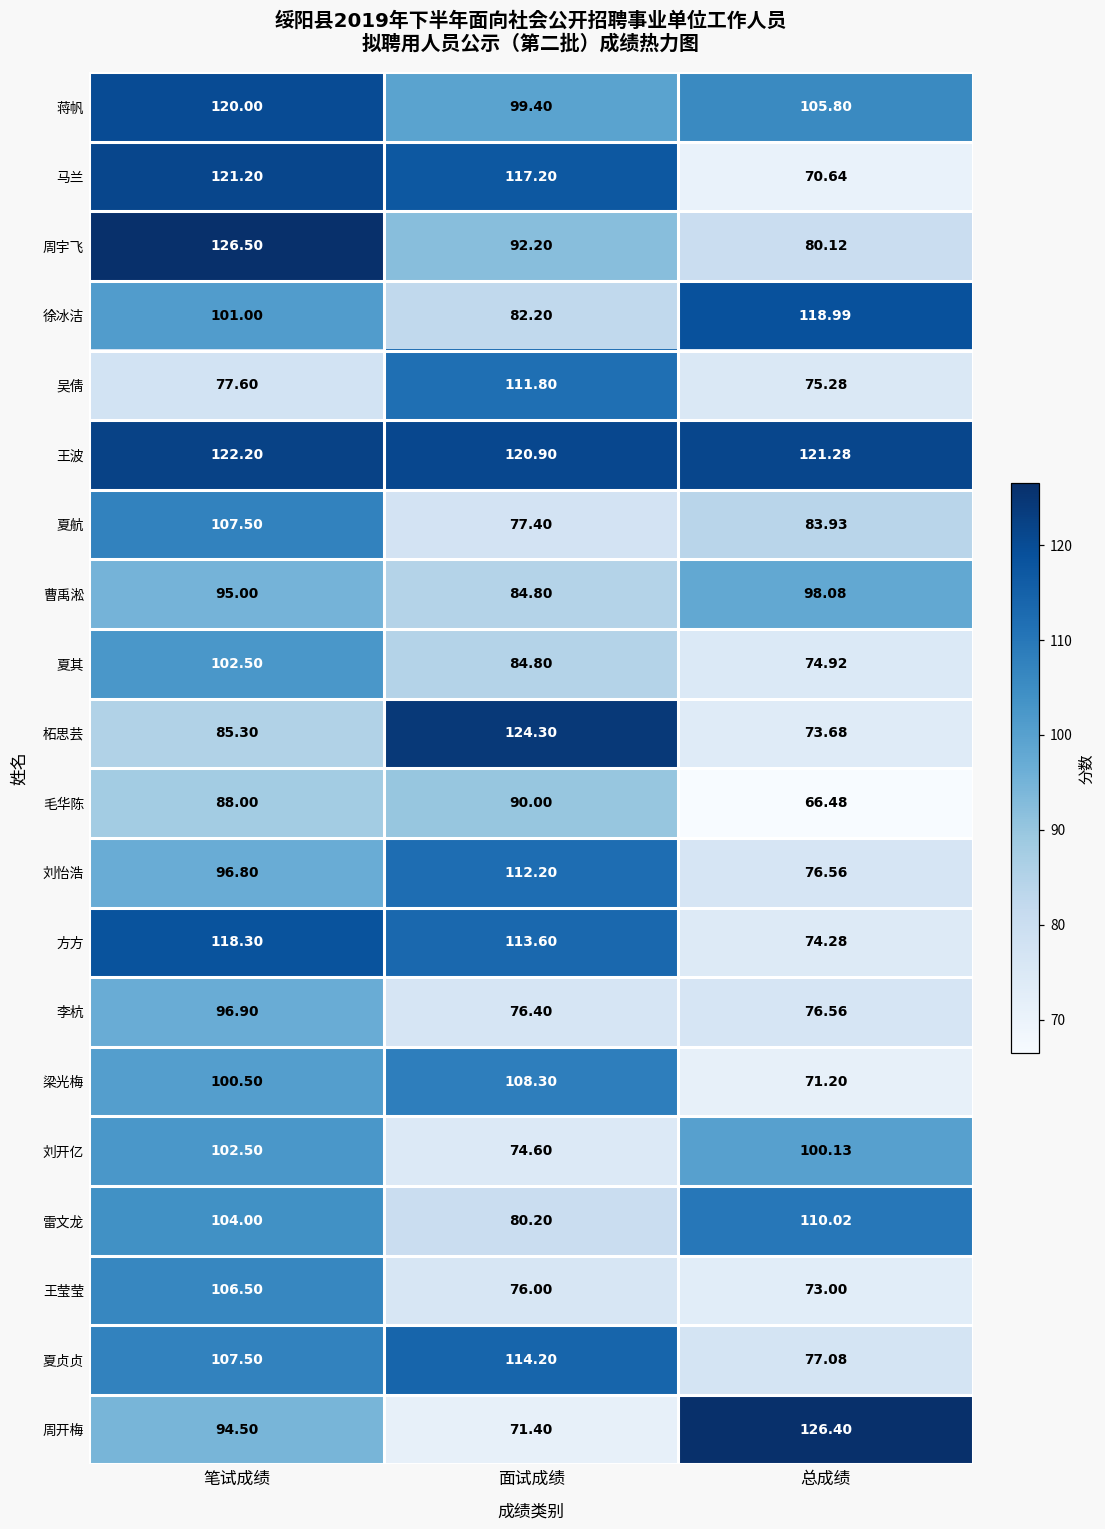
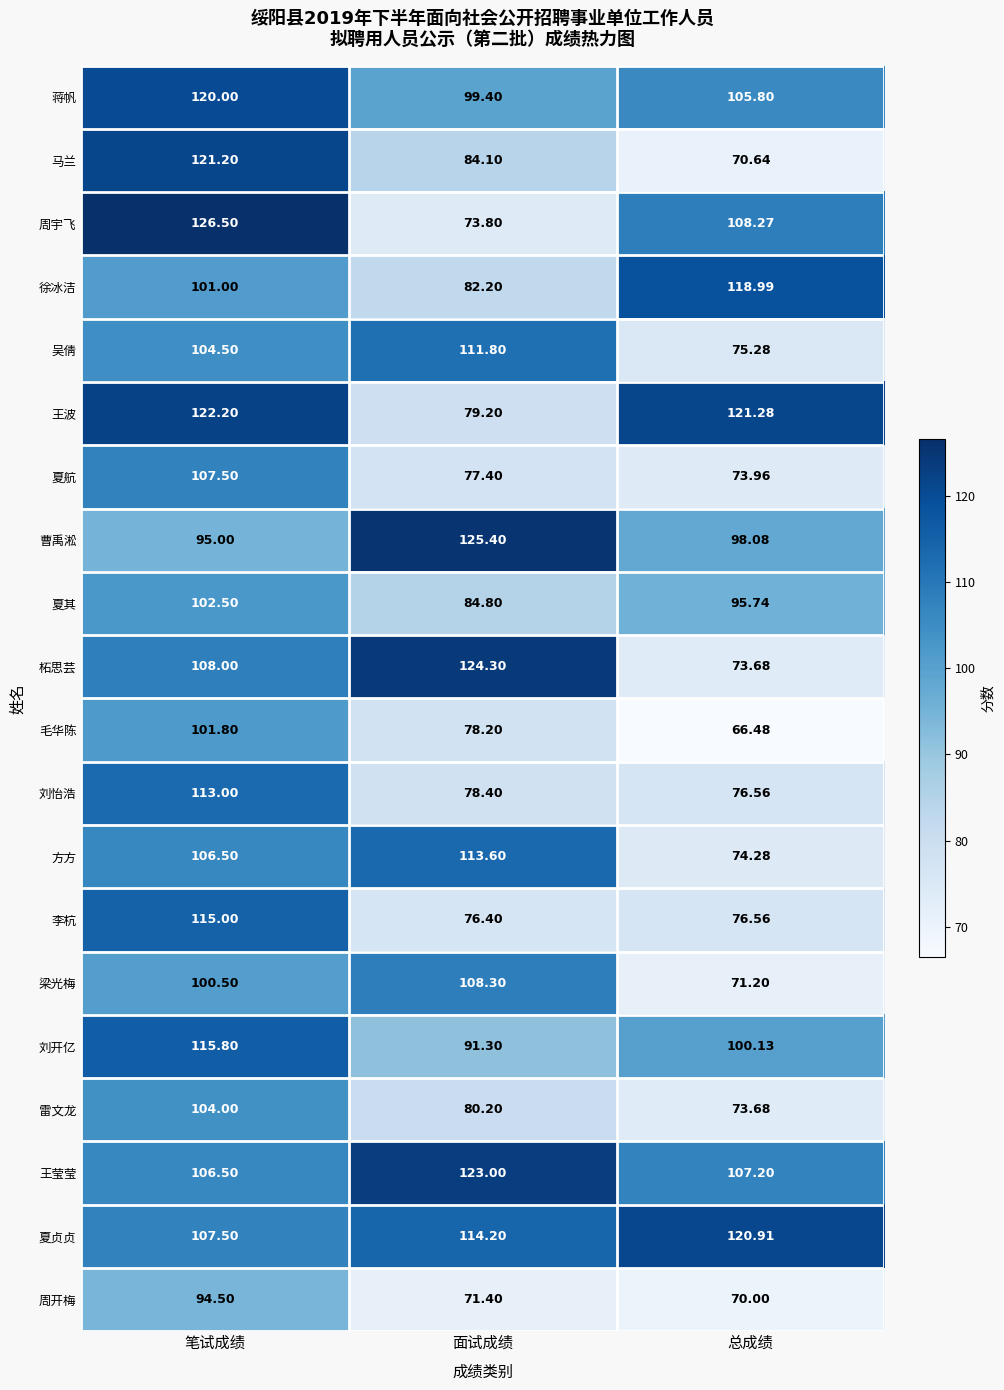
  {
    "蒋帆": {
      "笔试成绩": 120.00,
      "面试成绩": 99.40,
      "总成绩": 105.80
    },
    "马兰": {
      "笔试成绩": 121.20,
-     "面试成绩": 117.20,
+     "面试成绩": 84.10,
      "总成绩": 70.64
    },
    "周宇飞": {
      "笔试成绩": 126.50,
-     "面试成绩": 92.20,
-     "总成绩": 80.12
+     "面试成绩": 73.80,
+     "总成绩": 108.27
    },
    "徐冰洁": {
      "笔试成绩": 101.00,
      "面试成绩": 82.20,
      "总成绩": 118.99
    },
    "吴倩": {
-     "笔试成绩": 77.60,
+     "笔试成绩": 104.50,
      "面试成绩": 111.80,
      "总成绩": 75.28
    },
    "王波": {
      "笔试成绩": 122.20,
-     "面试成绩": 120.90,
+     "面试成绩": 79.20,
      "总成绩": 121.28
    },
    "夏航": {
      "笔试成绩": 107.50,
      "面试成绩": 77.40,
-     "总成绩": 83.93
+     "总成绩": 73.96
    },
    "曹禹淞": {
      "笔试成绩": 95.00,
-     "面试成绩": 84.80,
+     "面试成绩": 125.40,
      "总成绩": 98.08
    },
    "夏其": {
      "笔试成绩": 102.50,
      "面试成绩": 84.80,
-     "总成绩": 74.92
+     "总成绩": 95.74
    },
    "柘思芸": {
-     "笔试成绩": 85.30,
+     "笔试成绩": 108.00,
      "面试成绩": 124.30,
      "总成绩": 73.68
    },
    "毛华陈": {
-     "笔试成绩": 88.00,
-     "面试成绩": 90.00,
+     "笔试成绩": 101.80,
+     "面试成绩": 78.20,
      "总成绩": 66.48
    },
    "刘怡浩": {
-     "笔试成绩": 96.80,
-     "面试成绩": 112.20,
+     "笔试成绩": 113.00,
+     "面试成绩": 78.40,
      "总成绩": 76.56
    },
    "方方": {
-     "笔试成绩": 118.30,
+     "笔试成绩": 106.50,
      "面试成绩": 113.60,
      "总成绩": 74.28
    },
    "李杭": {
-     "笔试成绩": 96.90,
+     "笔试成绩": 115.00,
      "面试成绩": 76.40,
      "总成绩": 76.56
    },
    "梁光梅": {
      "笔试成绩": 100.50,
      "面试成绩": 108.30,
      "总成绩": 71.20
    },
    "刘开亿": {
-     "笔试成绩": 102.50,
-     "面试成绩": 74.60,
+     "笔试成绩": 115.80,
+     "面试成绩": 91.30,
      "总成绩": 100.13
    },
    "雷文龙": {
      "笔试成绩": 104.00,
      "面试成绩": 80.20,
-     "总成绩": 110.02
+     "总成绩": 73.68
    },
    "王莹莹": {
      "笔试成绩": 106.50,
-     "面试成绩": 76.00,
-     "总成绩": 73.00
+     "面试成绩": 123.00,
+     "总成绩": 107.20
    },
    "夏贞贞": {
      "笔试成绩": 107.50,
      "面试成绩": 114.20,
-     "总成绩": 77.08
+     "总成绩": 120.91
    },
    "周开梅": {
      "笔试成绩": 94.50,
      "面试成绩": 71.40,
-     "总成绩": 126.40
+     "总成绩": 70.00
    }
  }
